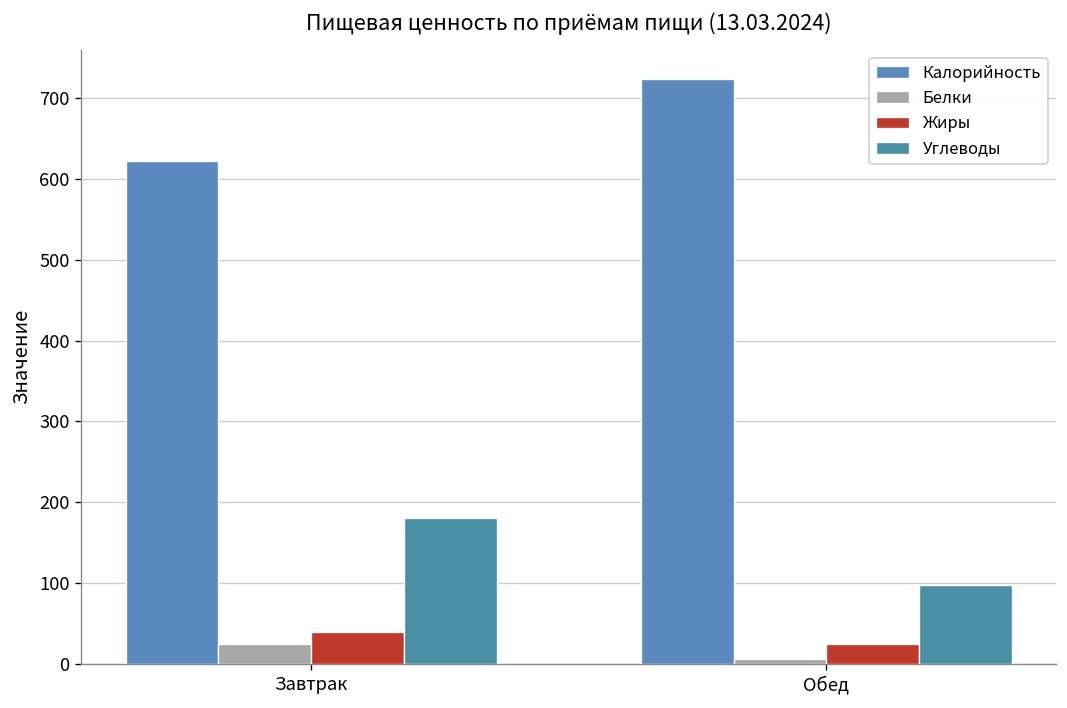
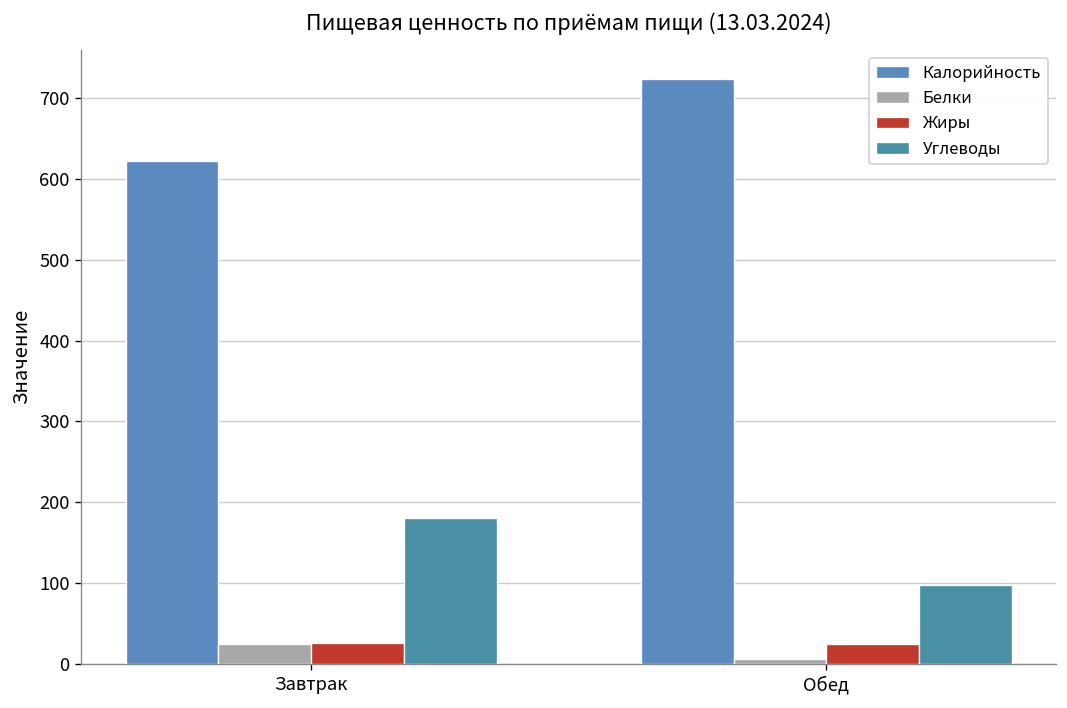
  {
    "Белки": {
      "Завтрак": 20,
      "Обед": 10
    },
    "Жиры": {
-     "Завтрак": 40,
+     "Завтрак": 30,
      "Обед": 20
    }
  }
